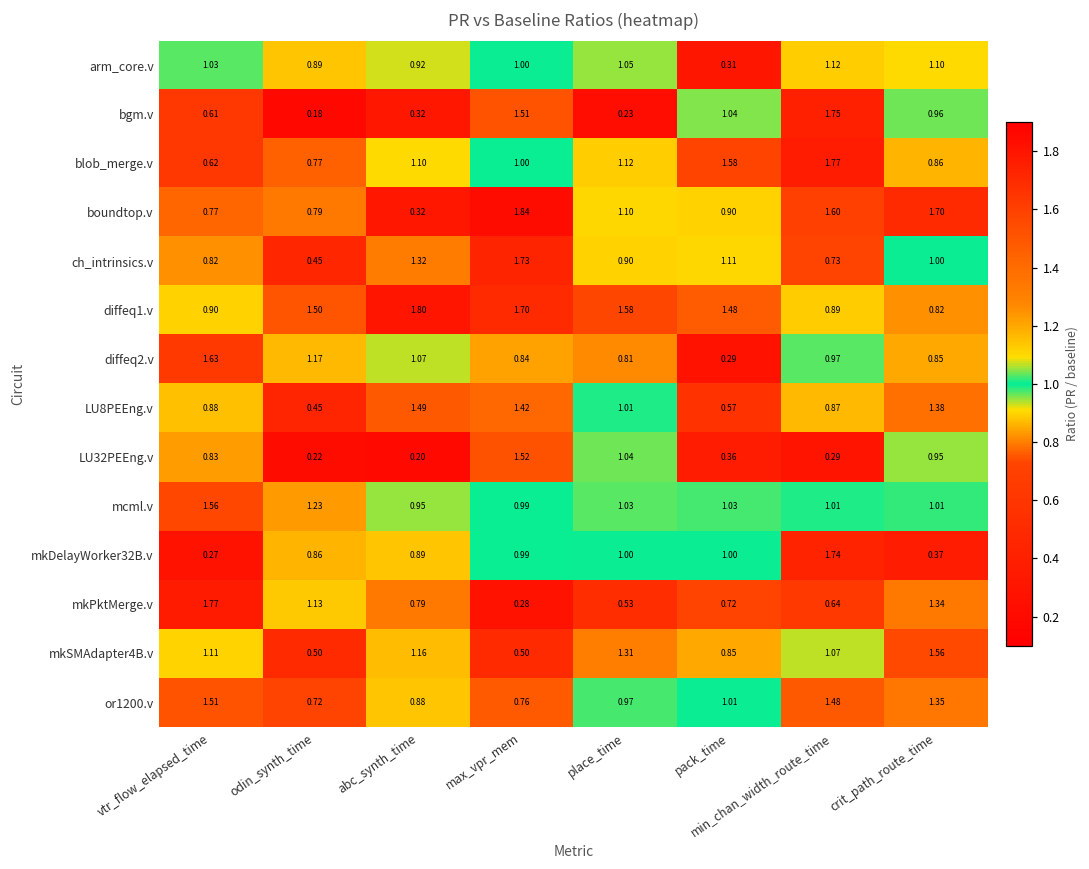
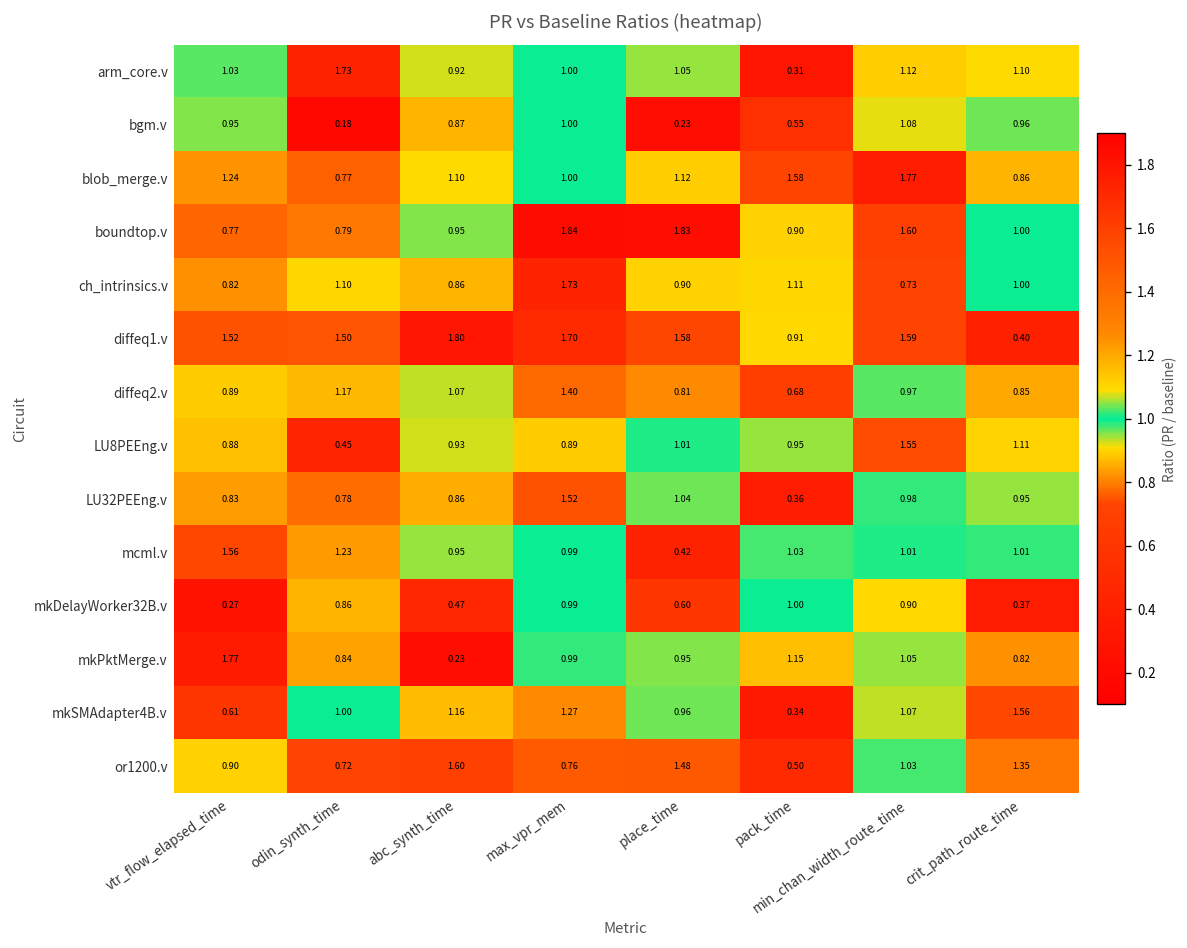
  {
    "arm_core.v": {
      "vtr_flow_elapsed_time": 1.03,
-     "odin_synth_time": 0.89,
+     "odin_synth_time": 1.73,
      "abc_synth_time": 0.92,
      "max_vpr_mem": 1.00,
      "place_time": 1.05,
      "pack_time": 0.31,
      "min_chan_width_route_time": 1.12,
      "crit_path_route_time": 1.10
    },
    "bgm.v": {
-     "vtr_flow_elapsed_time": 0.61,
+     "vtr_flow_elapsed_time": 0.95,
      "odin_synth_time": 0.18,
-     "abc_synth_time": 0.32,
-     "max_vpr_mem": 1.51,
+     "abc_synth_time": 0.87,
+     "max_vpr_mem": 1.00,
      "place_time": 0.23,
-     "pack_time": 1.04,
-     "min_chan_width_route_time": 1.75,
+     "pack_time": 0.55,
+     "min_chan_width_route_time": 1.08,
      "crit_path_route_time": 0.96
    },
    "blob_merge.v": {
-     "vtr_flow_elapsed_time": 0.62,
+     "vtr_flow_elapsed_time": 1.24,
      "odin_synth_time": 0.77,
      "abc_synth_time": 1.10,
      "max_vpr_mem": 1.00,
      "place_time": 1.12,
      "pack_time": 1.58,
      "min_chan_width_route_time": 1.77,
      "crit_path_route_time": 0.86
    },
    "boundtop.v": {
      "vtr_flow_elapsed_time": 0.77,
      "odin_synth_time": 0.79,
-     "abc_synth_time": 0.32,
+     "abc_synth_time": 0.95,
      "max_vpr_mem": 1.84,
-     "place_time": 1.10,
+     "place_time": 1.83,
      "pack_time": 0.90,
      "min_chan_width_route_time": 1.60,
-     "crit_path_route_time": 1.70
+     "crit_path_route_time": 1.00
    },
    "ch_intrinsics.v": {
      "vtr_flow_elapsed_time": 0.82,
-     "odin_synth_time": 0.45,
-     "abc_synth_time": 1.32,
+     "odin_synth_time": 1.10,
+     "abc_synth_time": 0.86,
      "max_vpr_mem": 1.73,
      "place_time": 0.90,
      "pack_time": 1.11,
      "min_chan_width_route_time": 0.73,
      "crit_path_route_time": 1.00
    },
    "diffeq1.v": {
-     "vtr_flow_elapsed_time": 0.90,
+     "vtr_flow_elapsed_time": 1.52,
      "odin_synth_time": 1.50,
      "abc_synth_time": 1.80,
      "max_vpr_mem": 1.70,
      "place_time": 1.58,
-     "pack_time": 1.48,
-     "min_chan_width_route_time": 0.89,
-     "crit_path_route_time": 0.82
+     "pack_time": 0.91,
+     "min_chan_width_route_time": 1.59,
+     "crit_path_route_time": 0.40
    },
    "diffeq2.v": {
-     "vtr_flow_elapsed_time": 1.63,
+     "vtr_flow_elapsed_time": 0.89,
      "odin_synth_time": 1.17,
      "abc_synth_time": 1.07,
-     "max_vpr_mem": 0.84,
+     "max_vpr_mem": 1.40,
      "place_time": 0.81,
-     "pack_time": 0.29,
+     "pack_time": 0.68,
      "min_chan_width_route_time": 0.97,
      "crit_path_route_time": 0.85
    },
    "LU8PEEng.v": {
      "vtr_flow_elapsed_time": 0.88,
      "odin_synth_time": 0.45,
-     "abc_synth_time": 1.49,
-     "max_vpr_mem": 1.42,
+     "abc_synth_time": 0.93,
+     "max_vpr_mem": 0.89,
      "place_time": 1.01,
-     "pack_time": 0.57,
-     "min_chan_width_route_time": 0.87,
-     "crit_path_route_time": 1.38
+     "pack_time": 0.95,
+     "min_chan_width_route_time": 1.55,
+     "crit_path_route_time": 1.11
    },
    "LU32PEEng.v": {
      "vtr_flow_elapsed_time": 0.83,
-     "odin_synth_time": 0.22,
-     "abc_synth_time": 0.20,
+     "odin_synth_time": 0.78,
+     "abc_synth_time": 0.86,
      "max_vpr_mem": 1.52,
      "place_time": 1.04,
      "pack_time": 0.36,
-     "min_chan_width_route_time": 0.29,
+     "min_chan_width_route_time": 0.98,
      "crit_path_route_time": 0.95
    },
    "mcml.v": {
      "vtr_flow_elapsed_time": 1.56,
      "odin_synth_time": 1.23,
      "abc_synth_time": 0.95,
      "max_vpr_mem": 0.99,
-     "place_time": 1.03,
+     "place_time": 0.42,
      "pack_time": 1.03,
      "min_chan_width_route_time": 1.01,
      "crit_path_route_time": 1.01
    },
    "mkDelayWorker32B.v": {
      "vtr_flow_elapsed_time": 0.27,
      "odin_synth_time": 0.86,
-     "abc_synth_time": 0.89,
+     "abc_synth_time": 0.47,
      "max_vpr_mem": 0.99,
-     "place_time": 1.00,
+     "place_time": 0.60,
      "pack_time": 1.00,
-     "min_chan_width_route_time": 1.74,
+     "min_chan_width_route_time": 0.90,
      "crit_path_route_time": 0.37
    },
    "mkPktMerge.v": {
      "vtr_flow_elapsed_time": 1.77,
-     "odin_synth_time": 1.13,
-     "abc_synth_time": 0.79,
-     "max_vpr_mem": 0.28,
-     "place_time": 0.53,
-     "pack_time": 0.72,
-     "min_chan_width_route_time": 0.64,
-     "crit_path_route_time": 1.34
+     "odin_synth_time": 0.84,
+     "abc_synth_time": 0.23,
+     "max_vpr_mem": 0.99,
+     "place_time": 0.95,
+     "pack_time": 1.15,
+     "min_chan_width_route_time": 1.05,
+     "crit_path_route_time": 0.82
    },
    "mkSMAdapter4B.v": {
-     "vtr_flow_elapsed_time": 1.11,
-     "odin_synth_time": 0.50,
+     "vtr_flow_elapsed_time": 0.61,
+     "odin_synth_time": 1.00,
      "abc_synth_time": 1.16,
-     "max_vpr_mem": 0.50,
-     "place_time": 1.31,
-     "pack_time": 0.85,
+     "max_vpr_mem": 1.27,
+     "place_time": 0.96,
+     "pack_time": 0.34,
      "min_chan_width_route_time": 1.07,
      "crit_path_route_time": 1.56
    },
    "or1200.v": {
-     "vtr_flow_elapsed_time": 1.51,
+     "vtr_flow_elapsed_time": 0.90,
      "odin_synth_time": 0.72,
-     "abc_synth_time": 0.88,
+     "abc_synth_time": 1.60,
      "max_vpr_mem": 0.76,
-     "place_time": 0.97,
-     "pack_time": 1.01,
-     "min_chan_width_route_time": 1.48,
+     "place_time": 1.48,
+     "pack_time": 0.50,
+     "min_chan_width_route_time": 1.03,
      "crit_path_route_time": 1.35
    }
  }
